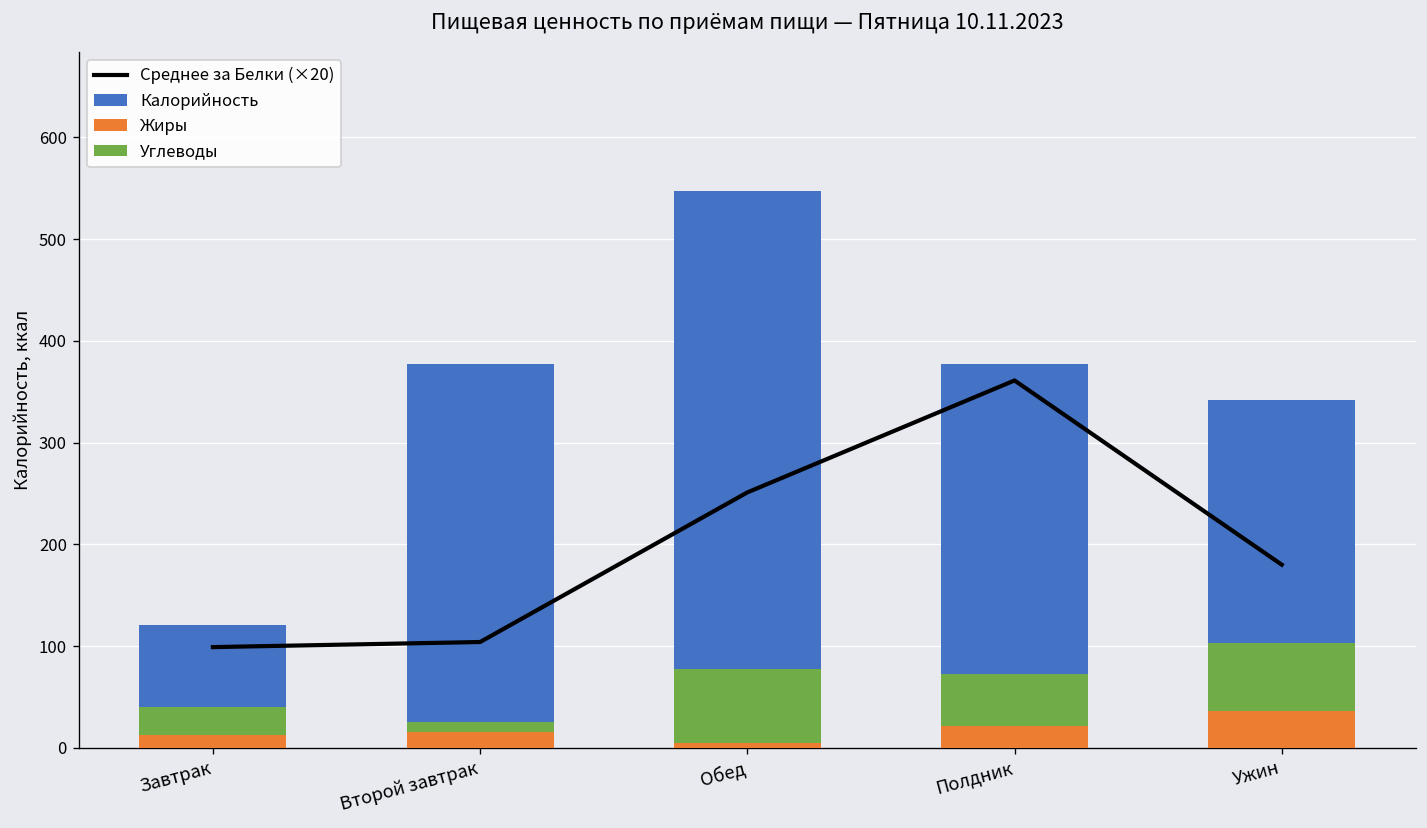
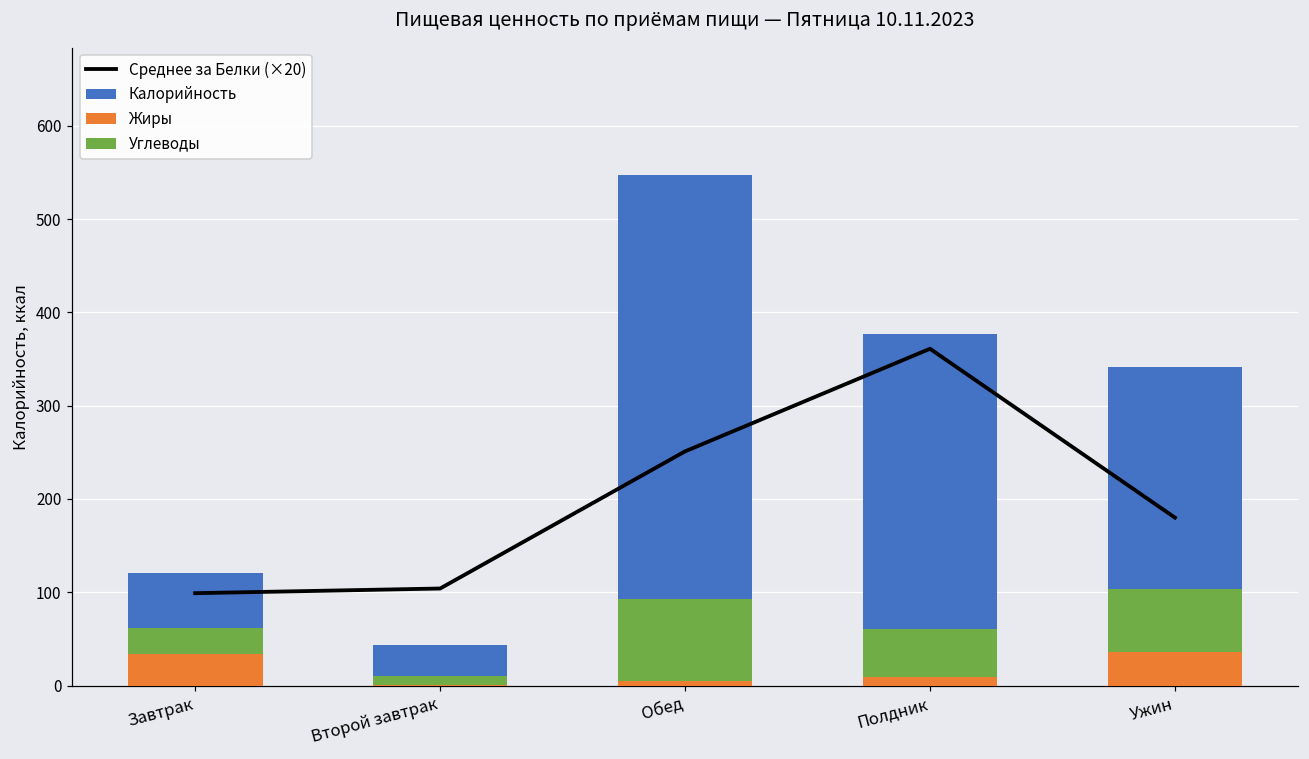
  {
    "Среднее за Белки (×20)": {
      "Завтрак": 100,
      "Второй завтрак": 100,
      "Обед": 250,
      "Полдник": 360,
      "Ужин": 180
    },
    "Калорийность": {
      "Завтрак": 120,
-     "Второй завтрак": 380,
+     "Второй завтрак": 40,
      "Обед": 550,
      "Полдник": 380,
      "Ужин": 340
    },
    "Жиры": {
-     "Завтрак": 10,
-     "Второй завтрак": 20,
-     "Полдник": 20
+     "Завтрак": 30,
+     "Второй завтрак": 0,
+     "Полдник": 10
    },
    "Углеводы": {
-     "Обед": 70
+     "Обед": 90
    }
  }
